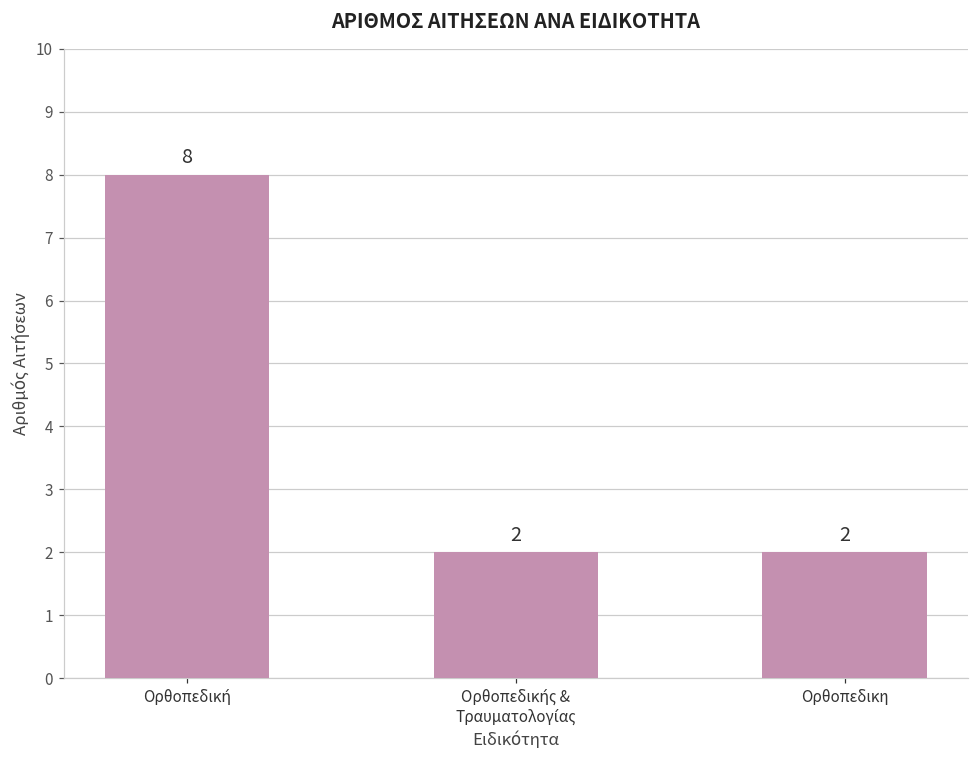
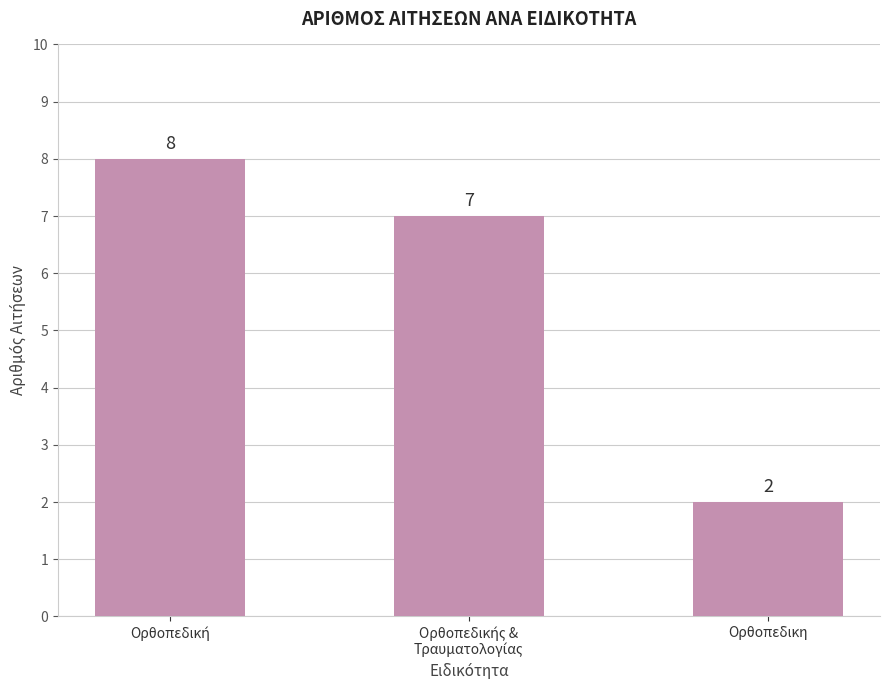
  {
    "Ορθοπεδική": 8,
-   "Ορθοπεδικής & Τραυματολογίας": 2,
+   "Ορθοπεδικής & Τραυματολογίας": 7,
    "Ορθοπεδικη": 2
  }
